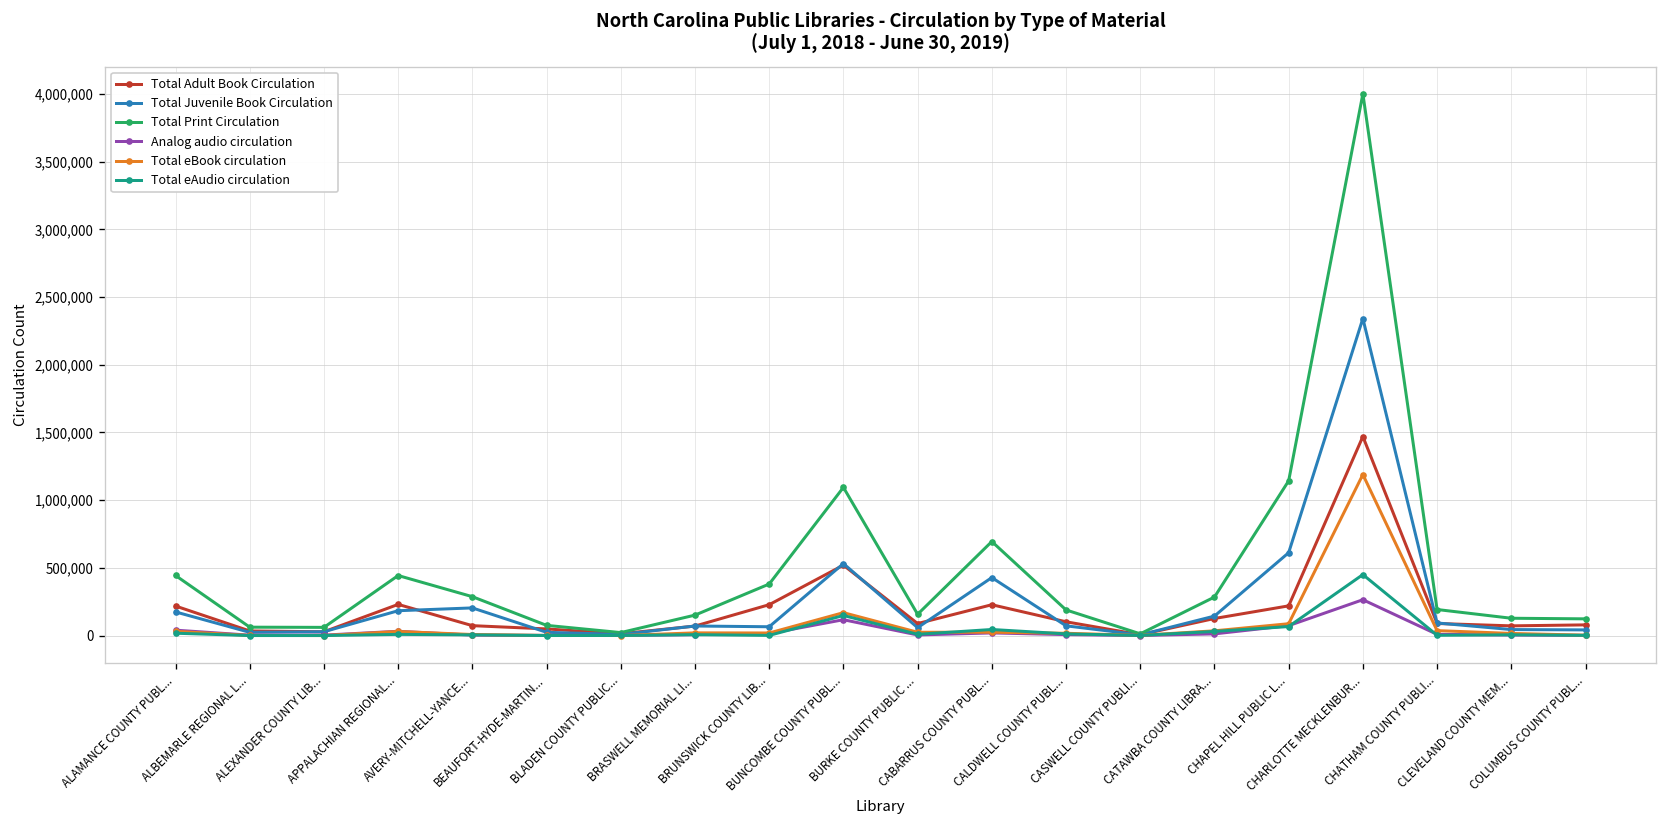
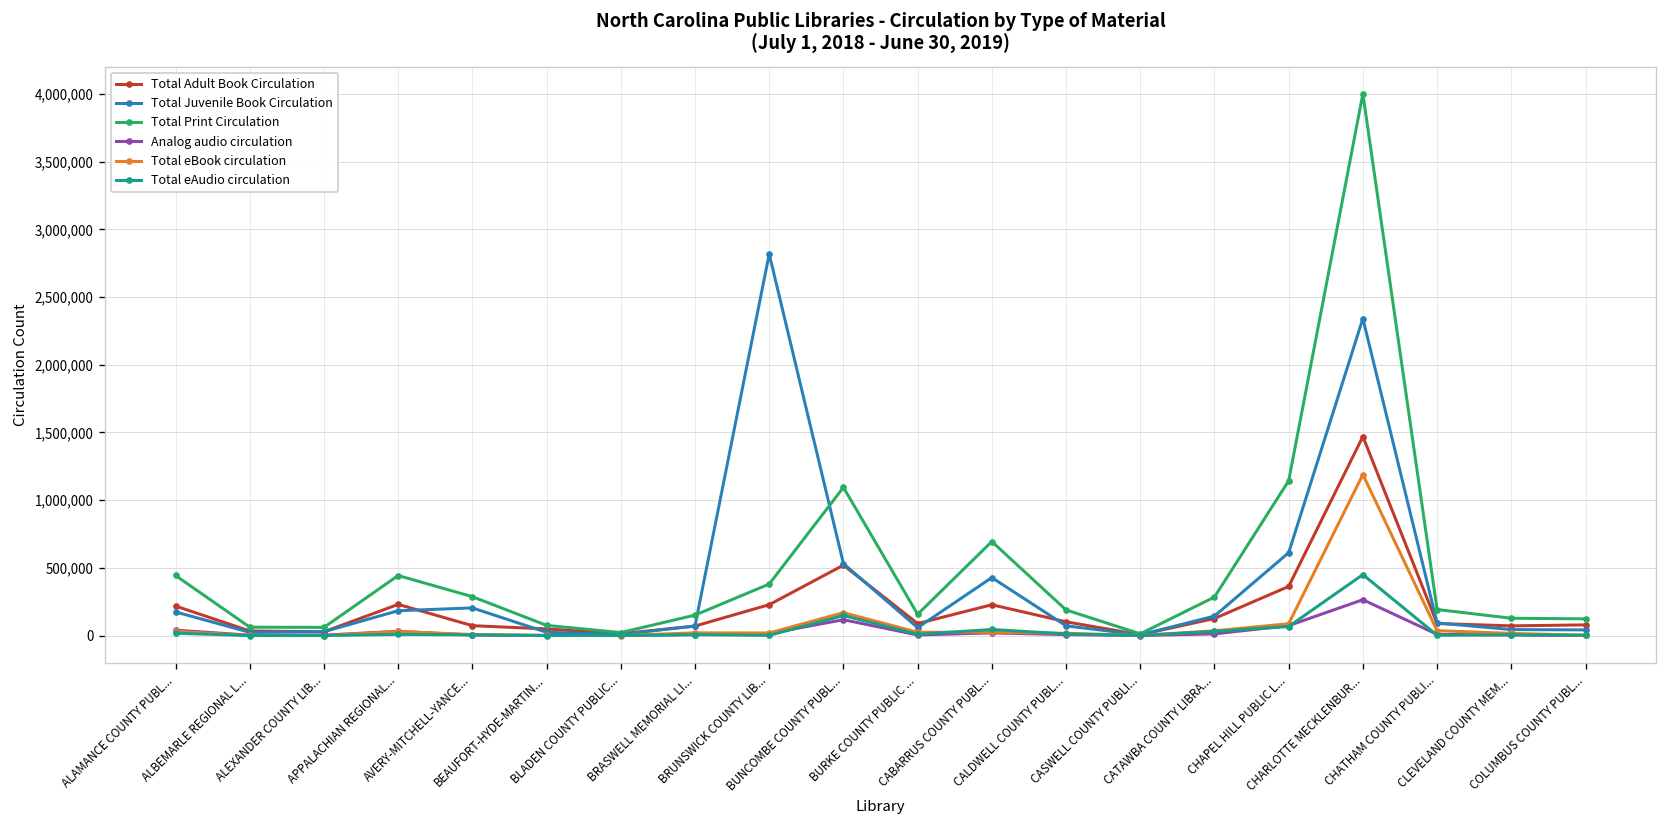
  {
    "Total Adult Book Circulation": {
      "ALAMANCE COUNTY PUBL...": "220,000",
      "APPALACHIAN REGIONAL...": "230,000",
      "AVERY-MITCHELL-YANCE...": "70,000",
      "BEAUFORT-HYDE-MARTIN...": "50,000",
      "BRUNSWICK COUNTY LIB...": "230,000",
      "BURKE COUNTY PUBLIC ...": "90,000",
      "CABARRUS COUNTY PUBL...": "230,000",
      "CALDWELL COUNTY PUBL...": "100,000",
-     "CHAPEL HILL PUBLIC L...": "220,000",
+     "CHAPEL HILL PUBLIC L...": "360,000",
      "CHARLOTTE MECKLENBUR...": "1,470,000",
      "CLEVELAND COUNTY MEM...": "70,000",
      "COLUMBUS COUNTY PUBL...": "80,000"
    },
    "Total Juvenile Book Circulation": {
      "ALAMANCE COUNTY PUBL...": "170,000",
      "APPALACHIAN REGIONAL...": "180,000",
      "AVERY-MITCHELL-YANCE...": "200,000",
      "BEAUFORT-HYDE-MARTIN...": "20,000",
-     "BRUNSWICK COUNTY LIB...": "70,000",
+     "BRUNSWICK COUNTY LIB...": "2,820,000",
      "BURKE COUNTY PUBLIC ...": "60,000",
      "CABARRUS COUNTY PUBL...": "430,000",
      "CALDWELL COUNTY PUBL...": "70,000",
      "CHAPEL HILL PUBLIC L...": "610,000",
      "CHARLOTTE MECKLENBUR...": "2,340,000",
      "CLEVELAND COUNTY MEM...": "40,000",
      "COLUMBUS COUNTY PUBL...": "40,000"
    },
    "Analog audio circulation": {
      "BUNCOMBE COUNTY PUBL...": "120,000",
      "CHARLOTTE MECKLENBUR...": "260,000"
    },
    "Total eBook circulation": {
      "CHARLOTTE MECKLENBUR...": "1,190,000",
      "CHATHAM COUNTY PUBLI...": "40,000"
    }
  }
